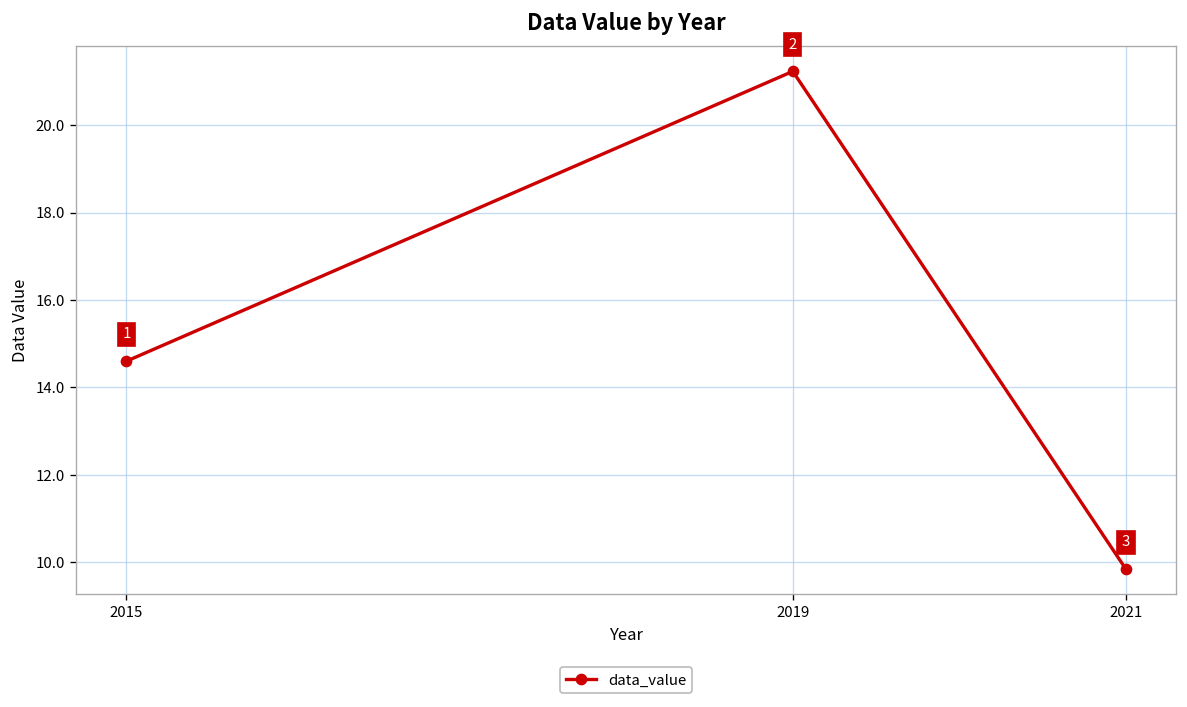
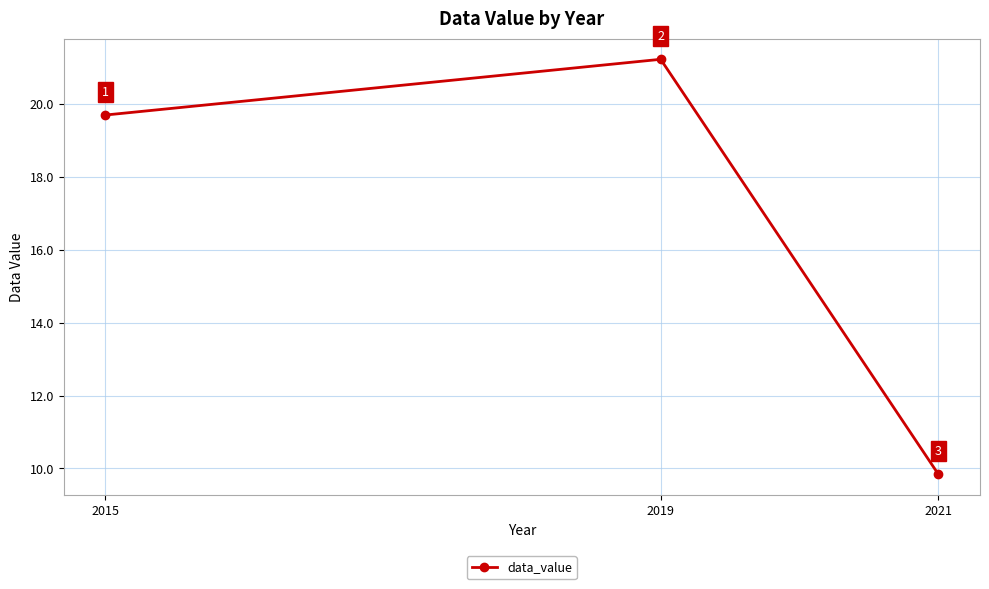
  {
-   "2015": 14.6
+   "2015": 19.7
  }
